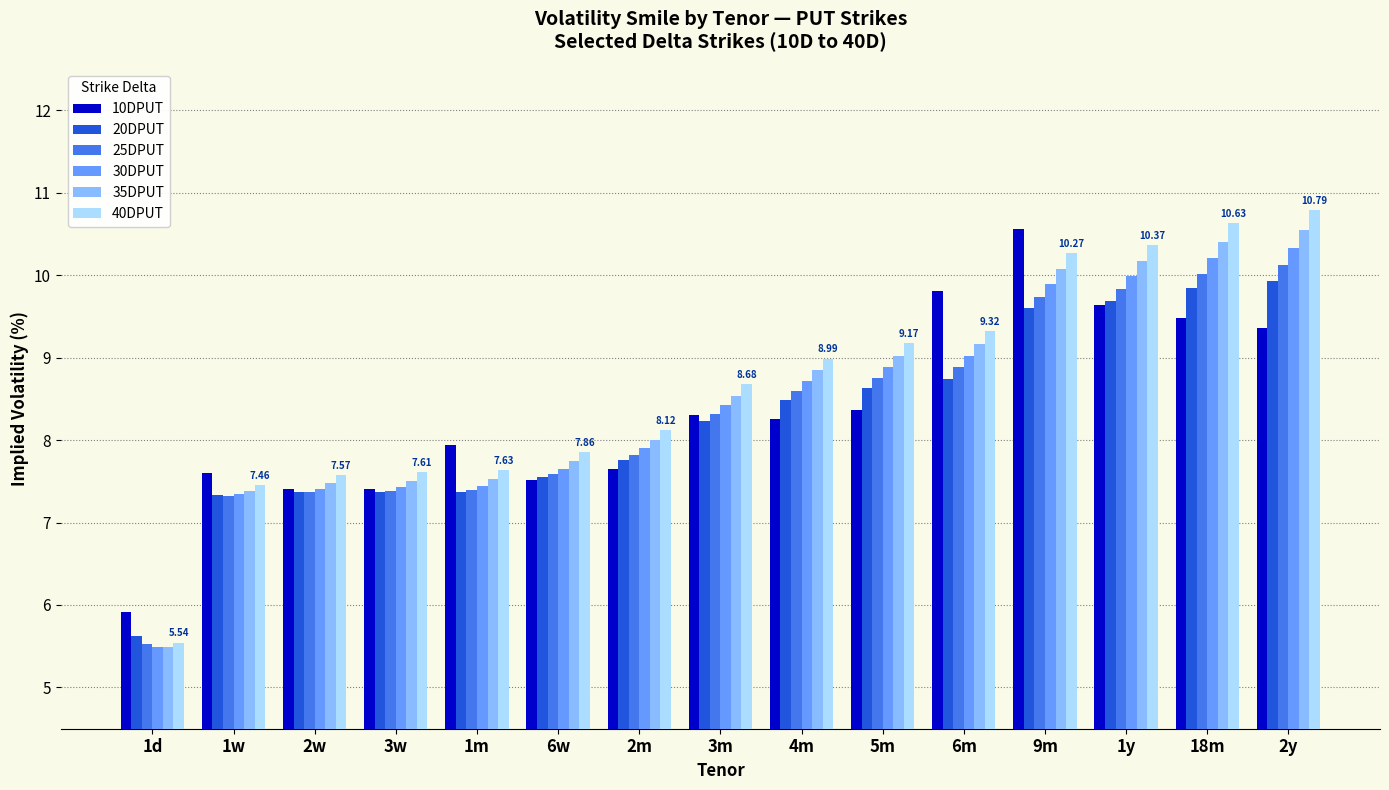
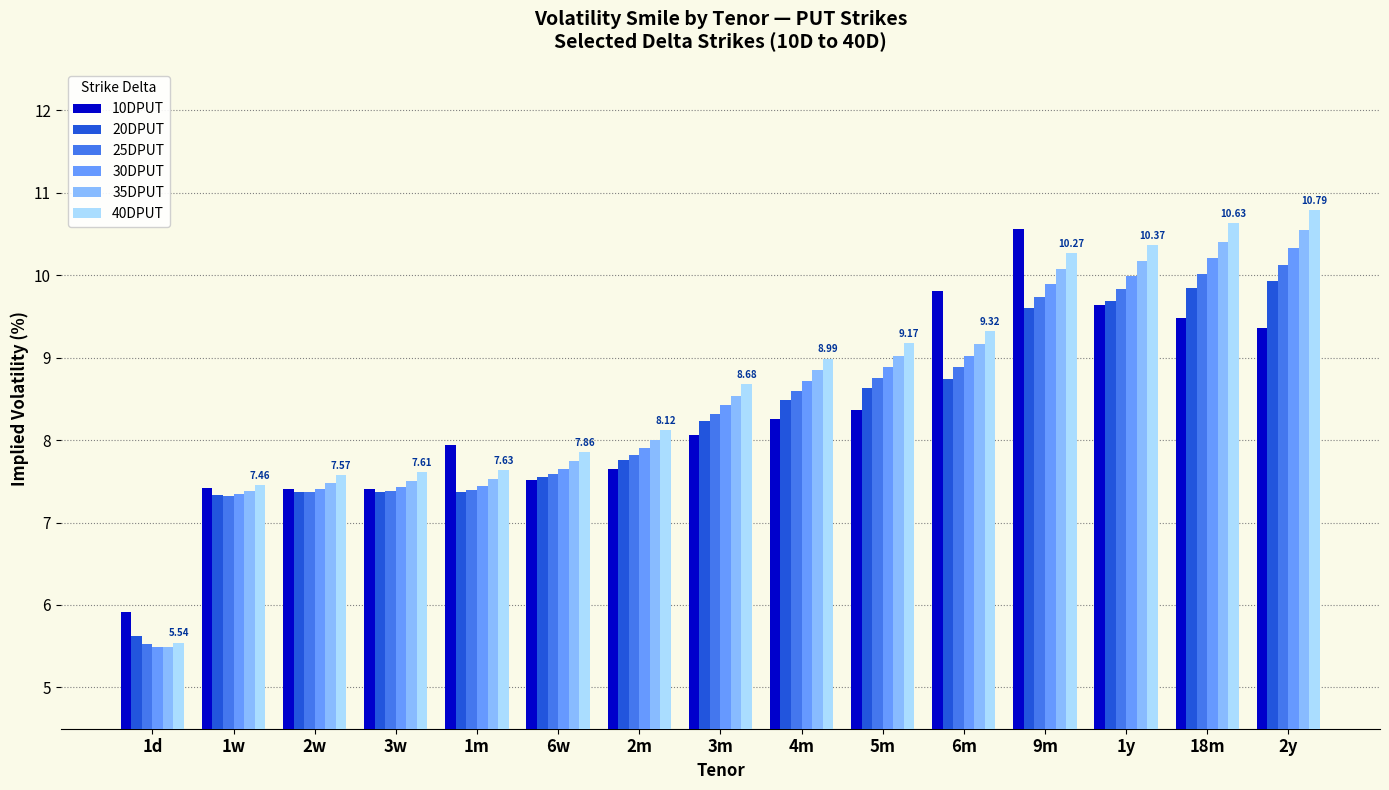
  {
    "10DPUT": {
      "1d": 5.9,
-     "1w": 7.6,
+     "1w": 7.4,
      "2w": 7.4,
      "3w": 7.4,
      "1m": 7.9,
      "6w": 7.5,
      "2m": 7.7,
-     "3m": 8.3,
+     "3m": 8.1,
      "4m": 8.3,
      "5m": 8.4,
      "6m": 9.8,
      "9m": 10.6,
      "1y": 9.6,
      "18m": 9.5,
      "2y": 9.4
    }
  }
